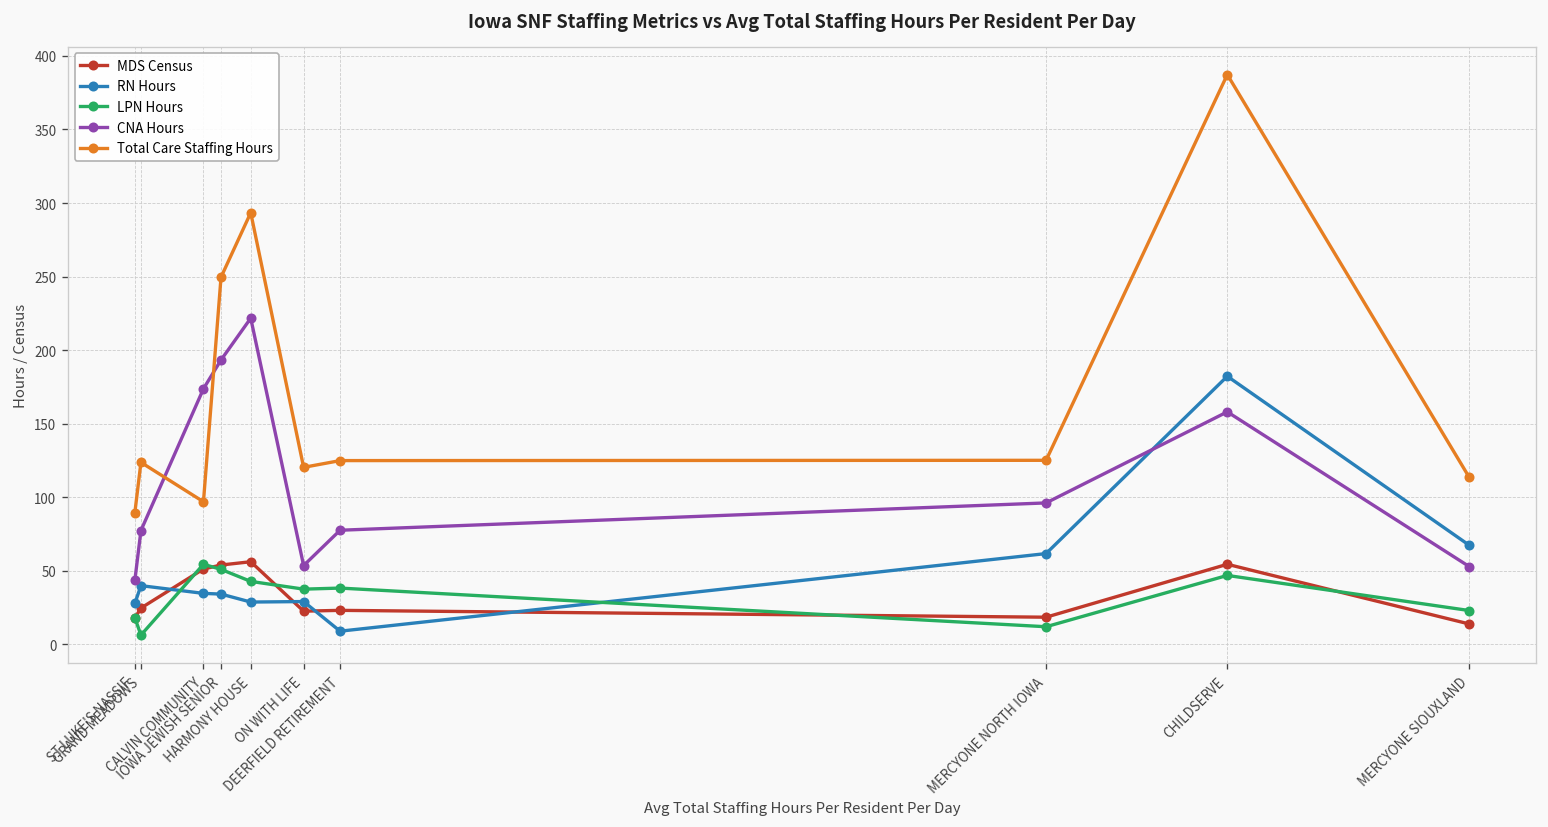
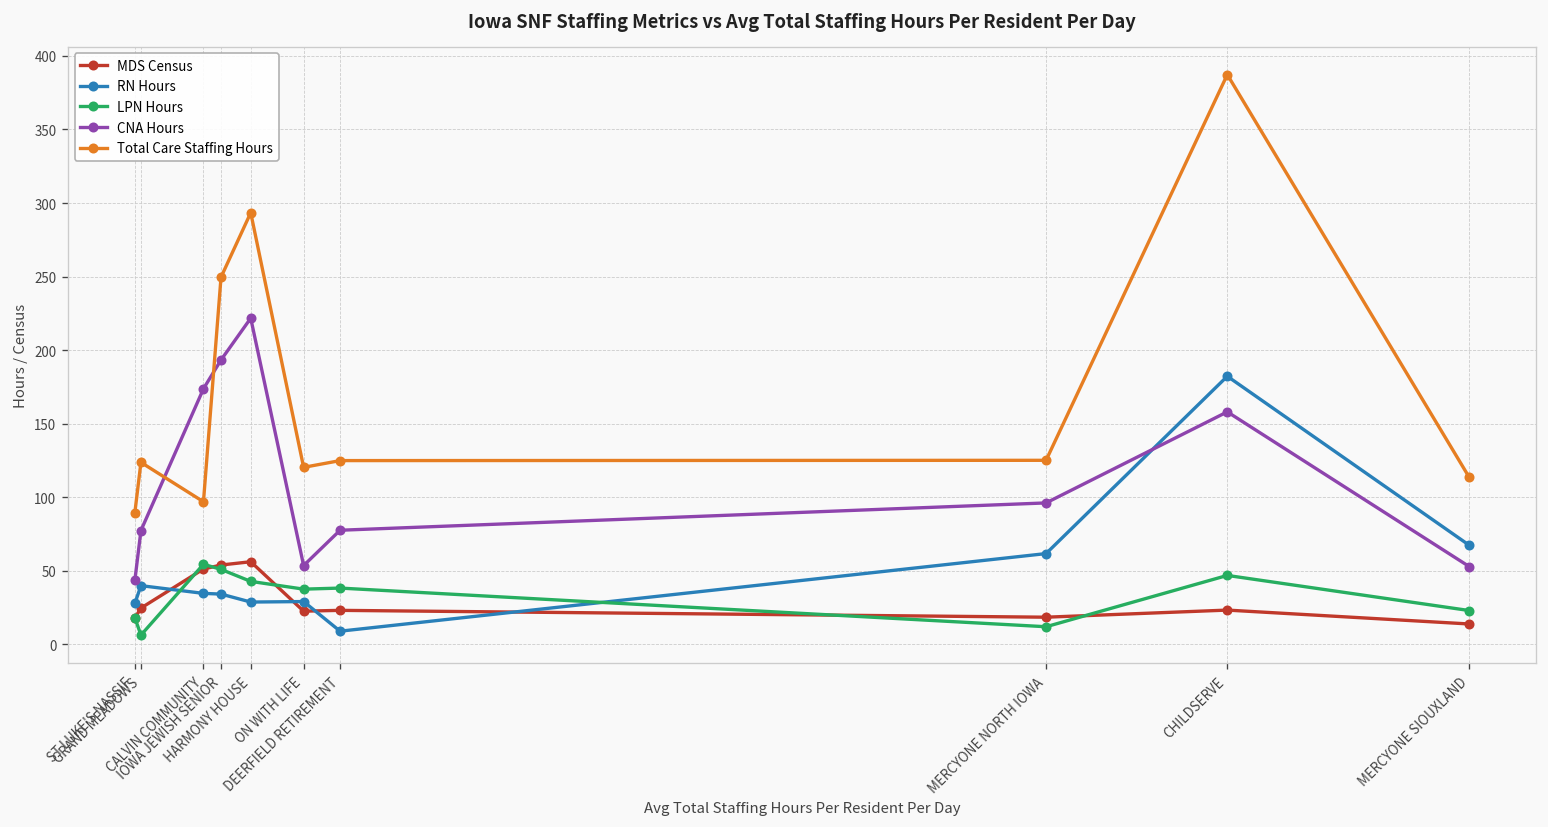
  {
    "MDS Census": {
      "GRAND MEADOWS": 25,
      "CALVIN COMMUNITY": 51,
      "IOWA JEWISH SENIOR": 54,
      "HARMONY HOUSE": 56,
      "ON WITH LIFE": 23,
      "DEERFIELD RETIREMENT": 23,
      "MERCYONE NORTH IOWA": 19,
-     "CHILDSERVE": 54,
+     "CHILDSERVE": 23,
      "MERCYONE SIOUXLAND": 14
    },
    "RN Hours": {
      "ST LUKE'S NASSIF": 28,
      "GRAND MEADOWS": 40,
      "CALVIN COMMUNITY": 35,
      "IOWA JEWISH SENIOR": 34,
      "HARMONY HOUSE": 29,
      "ON WITH LIFE": 29,
      "DEERFIELD RETIREMENT": 9,
      "MERCYONE NORTH IOWA": 62,
      "CHILDSERVE": 182,
      "MERCYONE SIOUXLAND": 67
    },
    "LPN Hours": {
      "GRAND MEADOWS": 6,
      "CALVIN COMMUNITY": 54,
      "IOWA JEWISH SENIOR": 51,
      "HARMONY HOUSE": 43,
      "ON WITH LIFE": 38,
      "DEERFIELD RETIREMENT": 38,
      "MERCYONE NORTH IOWA": 12,
      "CHILDSERVE": 47,
      "MERCYONE SIOUXLAND": 23
    },
    "CNA Hours": {
      "ST LUKE'S NASSIF": 44,
      "GRAND MEADOWS": 77,
      "CALVIN COMMUNITY": 174,
      "IOWA JEWISH SENIOR": 193,
      "HARMONY HOUSE": 222,
      "ON WITH LIFE": 54,
      "DEERFIELD RETIREMENT": 78,
      "MERCYONE NORTH IOWA": 96,
      "CHILDSERVE": 158,
      "MERCYONE SIOUXLAND": 53
    },
    "Total Care Staffing Hours": {
      "ST LUKE'S NASSIF": 90,
      "GRAND MEADOWS": 124,
      "CALVIN COMMUNITY": 97,
      "IOWA JEWISH SENIOR": 250,
      "HARMONY HOUSE": 293,
      "ON WITH LIFE": 120,
      "DEERFIELD RETIREMENT": 125,
      "MERCYONE NORTH IOWA": 125,
      "CHILDSERVE": 387,
      "MERCYONE SIOUXLAND": 114
    }
  }
